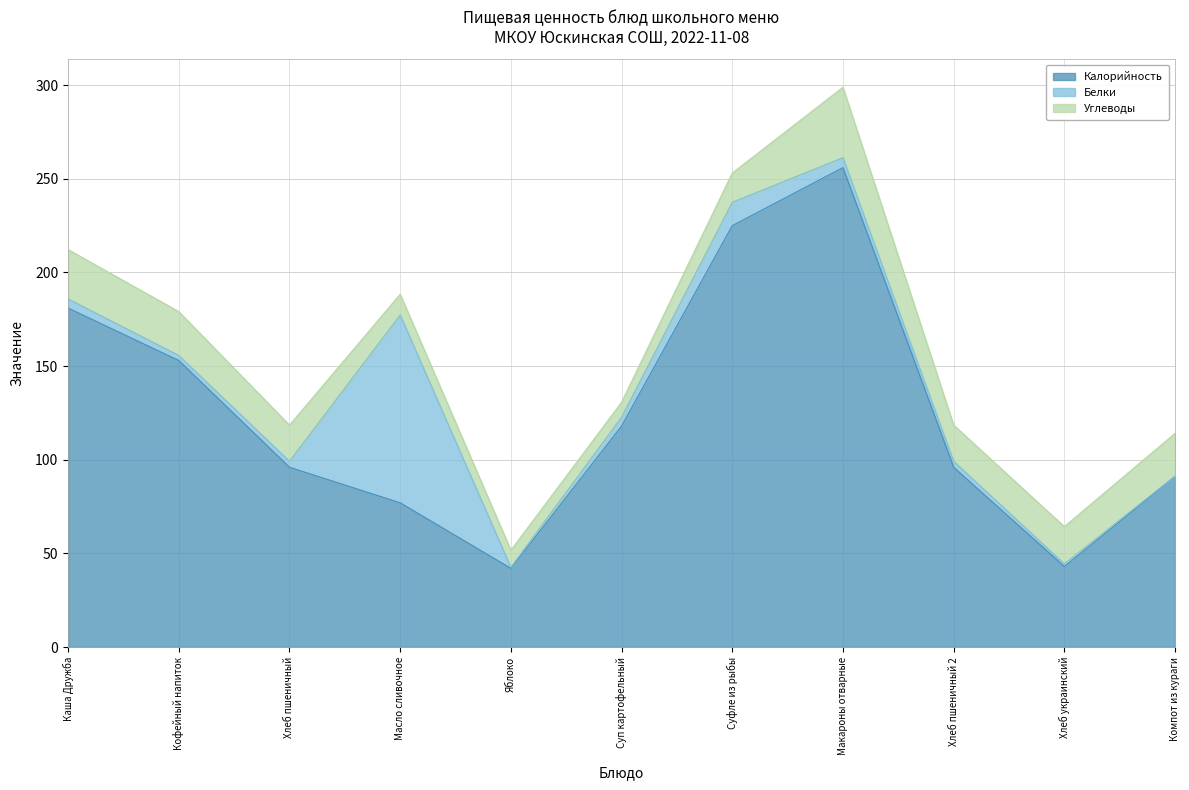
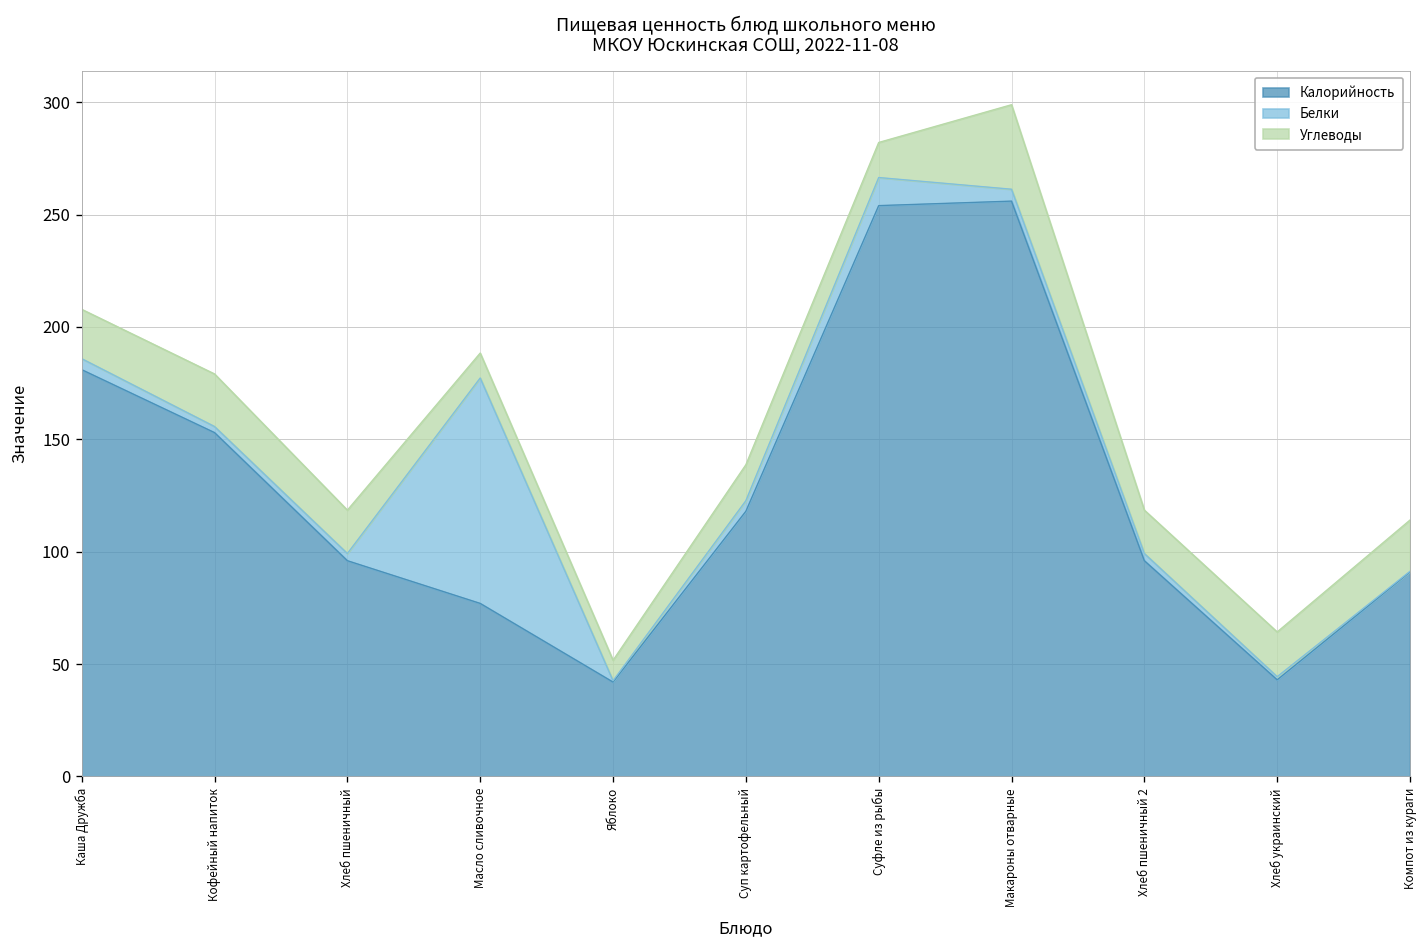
  {
    "Калорийность": {
      "Каша Дружба": 181,
      "Кофейный напиток": 153,
      "Хлеб пшеничный": 96,
      "Масло сливочное": 77,
      "Суп картофельный": 118,
-     "Суфле из рыбы": 225,
+     "Суфле из рыбы": 254,
      "Макароны отварные": 256,
      "Хлеб пшеничный 2": 96,
      "Хлеб украинский": 43
    },
    "Белки": {
      "Каша Дружба": 5,
      "Кофейный напиток": 3,
      "Хлеб пшеничный": 3,
      "Масло сливочное": 100,
      "Суп картофельный": 5,
      "Суфле из рыбы": 13,
      "Макароны отварные": 5,
      "Хлеб пшеничный 2": 3,
      "Хлеб украинский": 1
    },
    "Углеводы": {
-     "Каша Дружба": 26,
+     "Каша Дружба": 22,
      "Кофейный напиток": 23,
      "Хлеб пшеничный": 19,
      "Масло сливочное": 11,
      "Яблоко": 9,
-     "Суп картофельный": 8,
+     "Суп картофельный": 16,
      "Суфле из рыбы": 16,
      "Макароны отварные": 38,
      "Хлеб пшеничный 2": 19,
      "Хлеб украинский": 20,
      "Компот из кураги": 23
    }
  }
